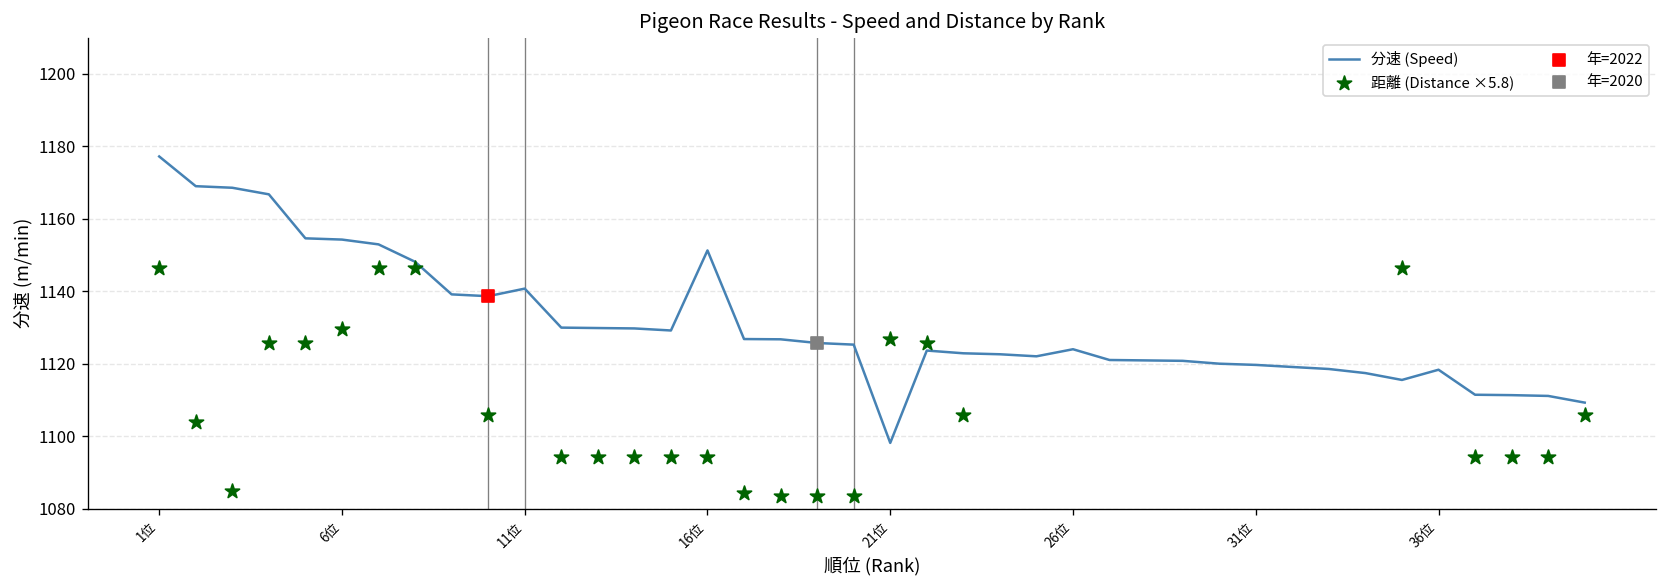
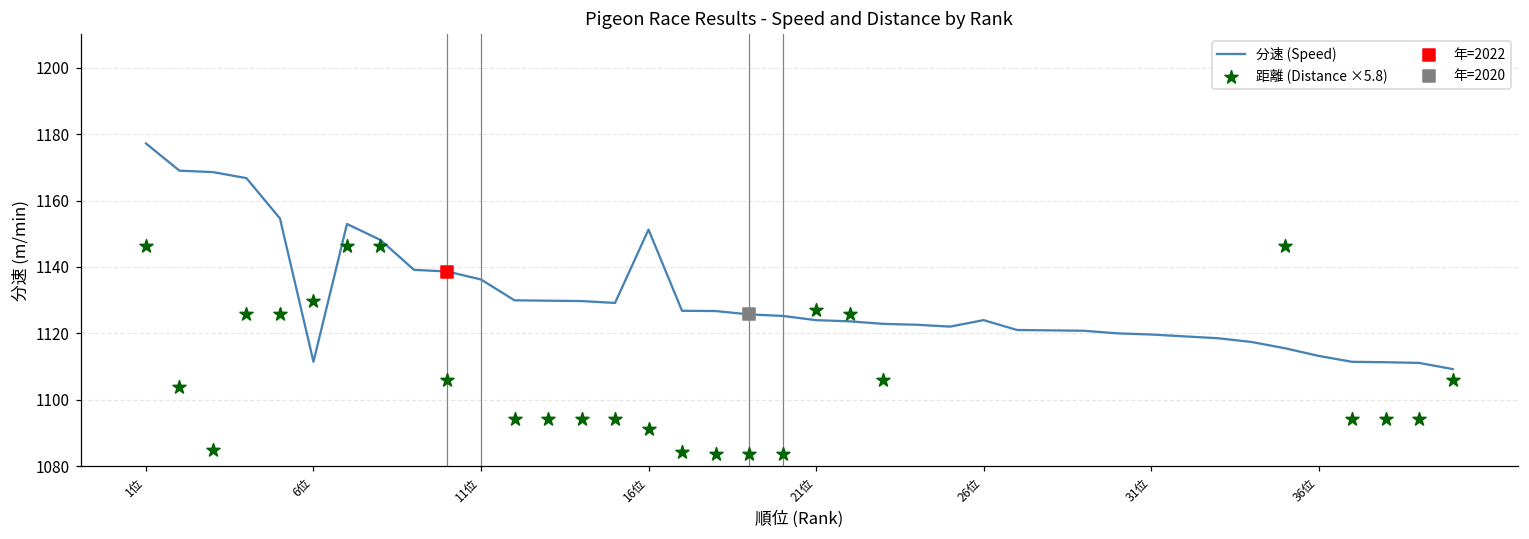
  {
    "距離 (Distance ×5.8)": {
-     "16位": 1094
+     "16位": 1091
    },
    "分速 (Speed)": {
      "1位": 1177,
-     "6位": 1154,
-     "11位": 1141,
+     "6位": 1111,
+     "11位": 1136,
      "16位": 1151,
-     "21位": 1098,
+     "21位": 1124,
      "26位": 1124,
      "31位": 1120,
-     "36位": 1118
+     "36位": 1113
    }
  }
